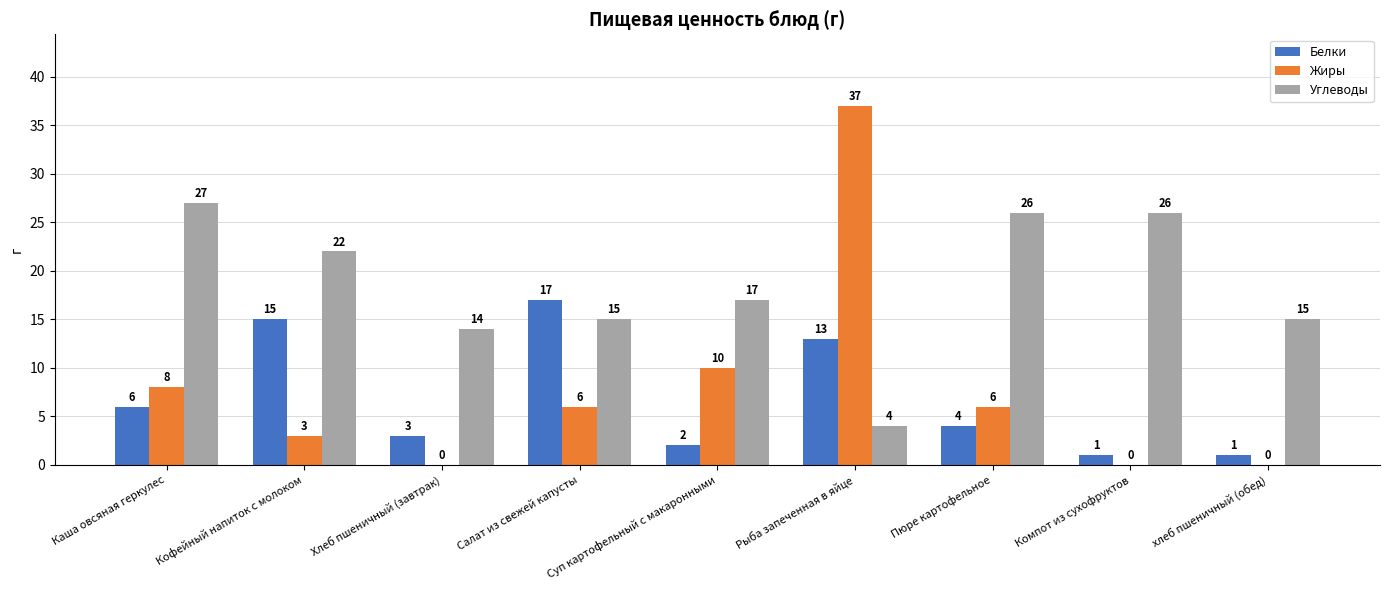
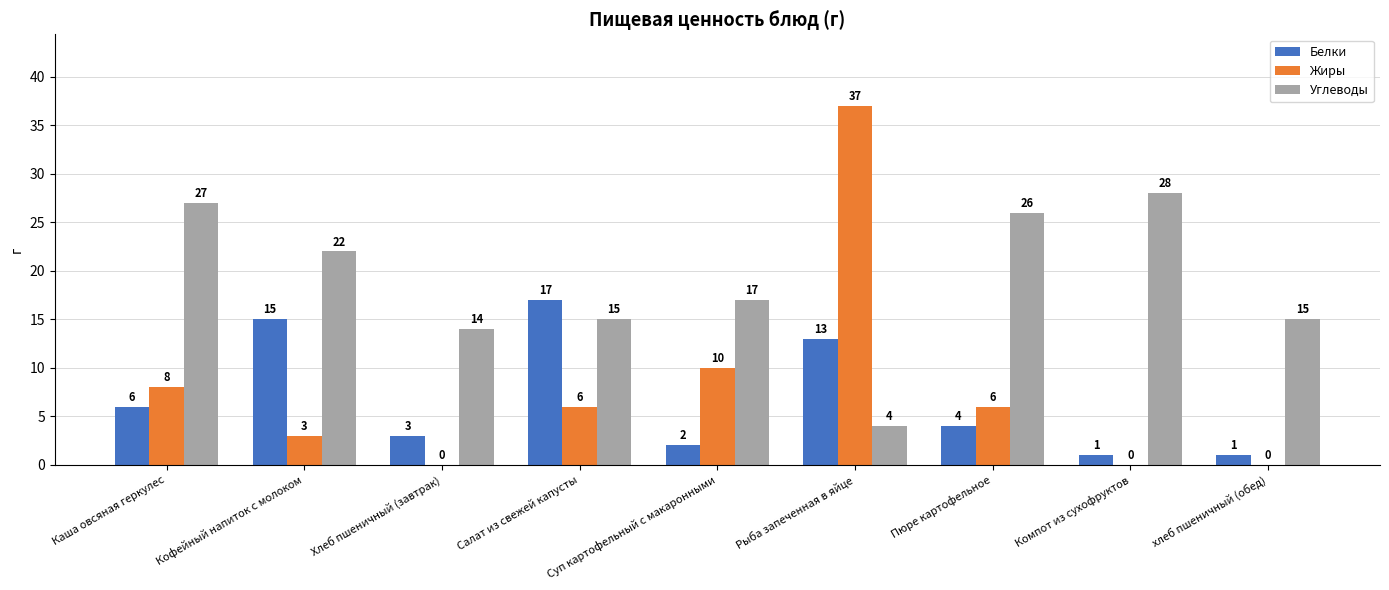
  {
    "Белки": {
      "Каша овсяная геркулес": 6,
      "Кофейный напиток с молоком": 15,
      "Хлеб пшеничный (завтрак)": 3,
      "Салат из свежей капусты": 17,
      "Суп картофельный с макаронными": 2,
      "Рыба запеченная в яйце": 13,
      "Пюре картофельное": 4,
      "Компот из сухофруктов": 1,
      "хлеб пшеничный (обед)": 1
    },
    "Жиры": {
      "Каша овсяная геркулес": 8,
      "Кофейный напиток с молоком": 3,
      "Хлеб пшеничный (завтрак)": 0,
      "Салат из свежей капусты": 6,
      "Суп картофельный с макаронными": 10,
      "Рыба запеченная в яйце": 37,
      "Пюре картофельное": 6,
      "Компот из сухофруктов": 0,
      "хлеб пшеничный (обед)": 0
    },
    "Углеводы": {
      "Каша овсяная геркулес": 27,
      "Кофейный напиток с молоком": 22,
      "Хлеб пшеничный (завтрак)": 14,
      "Салат из свежей капусты": 15,
      "Суп картофельный с макаронными": 17,
      "Рыба запеченная в яйце": 4,
      "Пюре картофельное": 26,
-     "Компот из сухофруктов": 26,
+     "Компот из сухофруктов": 28,
      "хлеб пшеничный (обед)": 15
    }
  }
